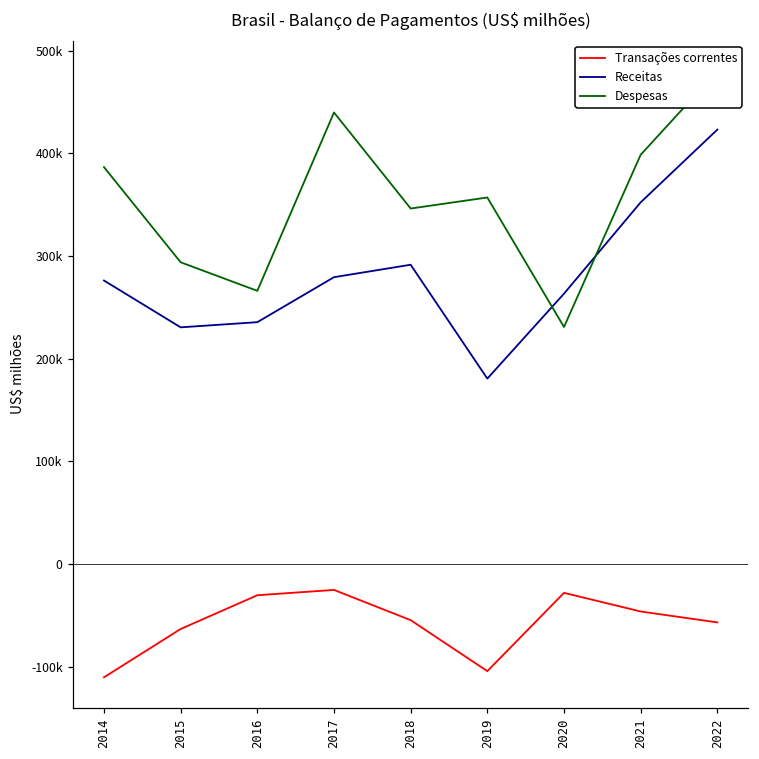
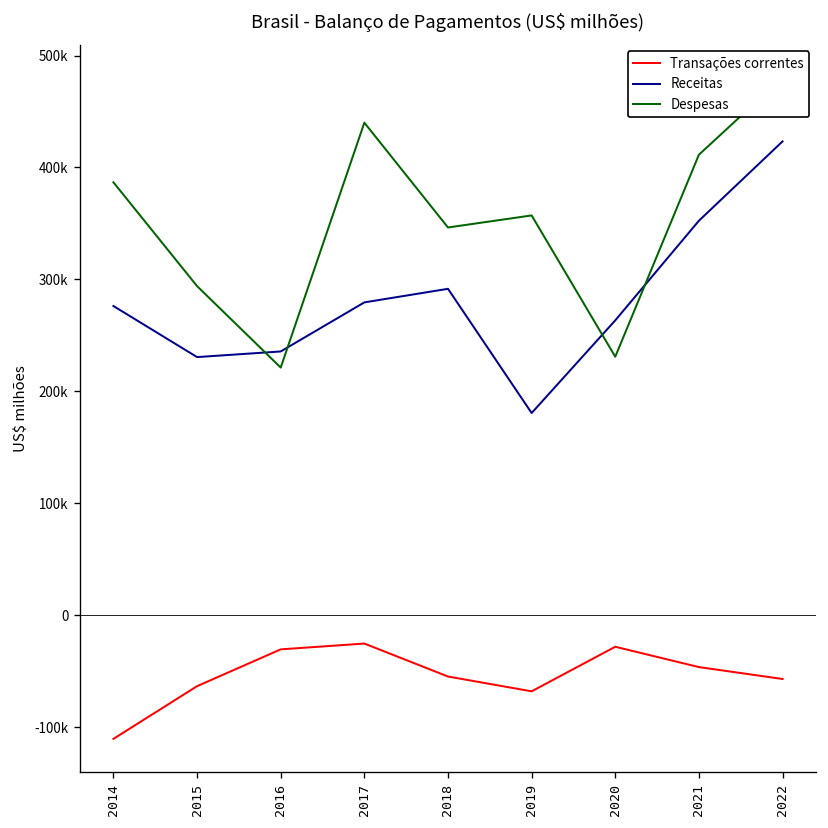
  {
    "Transações correntes": {
      "2014": -110000,
      "2015": -60000,
      "2016": -30000,
      "2017": -30000,
      "2018": -50000,
-     "2019": -100000,
+     "2019": -70000,
      "2020": -30000,
      "2021": -50000,
      "2022": -60000
    },
    "Receitas": {
      "2014": 280000,
      "2015": 230000,
      "2016": 240000,
      "2017": 280000,
      "2018": 290000,
      "2019": 180000,
      "2020": 260000,
      "2021": 350000,
      "2022": 420000
    },
    "Despesas": {
      "2014": 390000,
      "2015": 290000,
-     "2016": 270000,
+     "2016": 220000,
      "2017": 440000,
      "2018": 350000,
      "2019": 360000,
      "2020": 230000,
-     "2021": 400000
+     "2021": 410000
    }
  }
